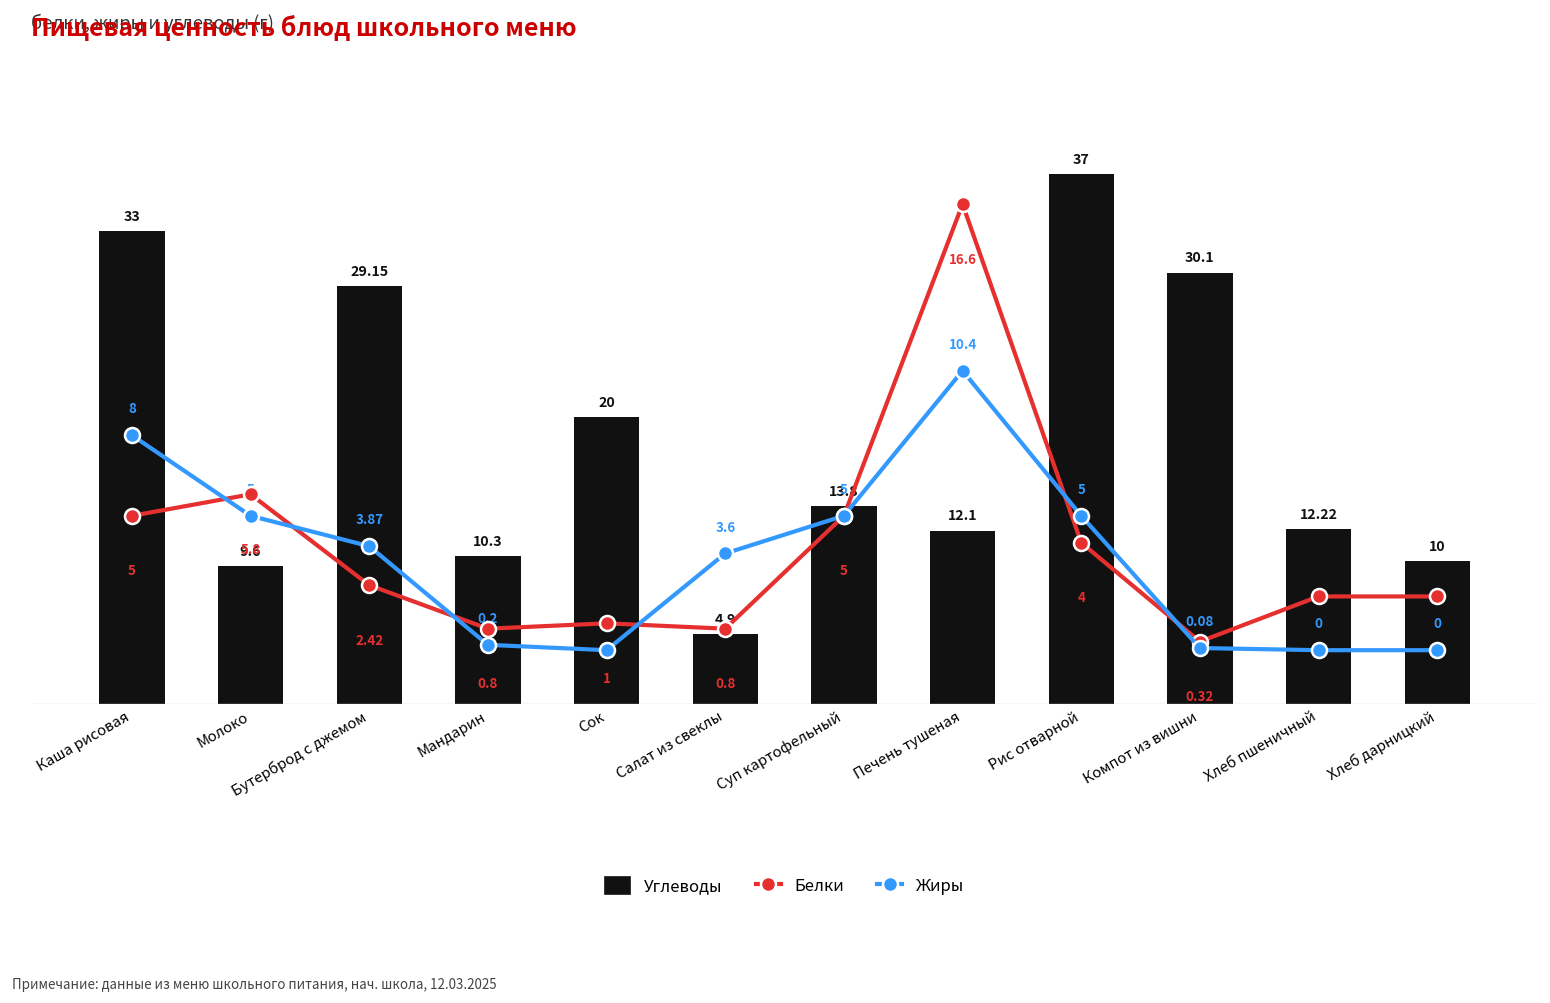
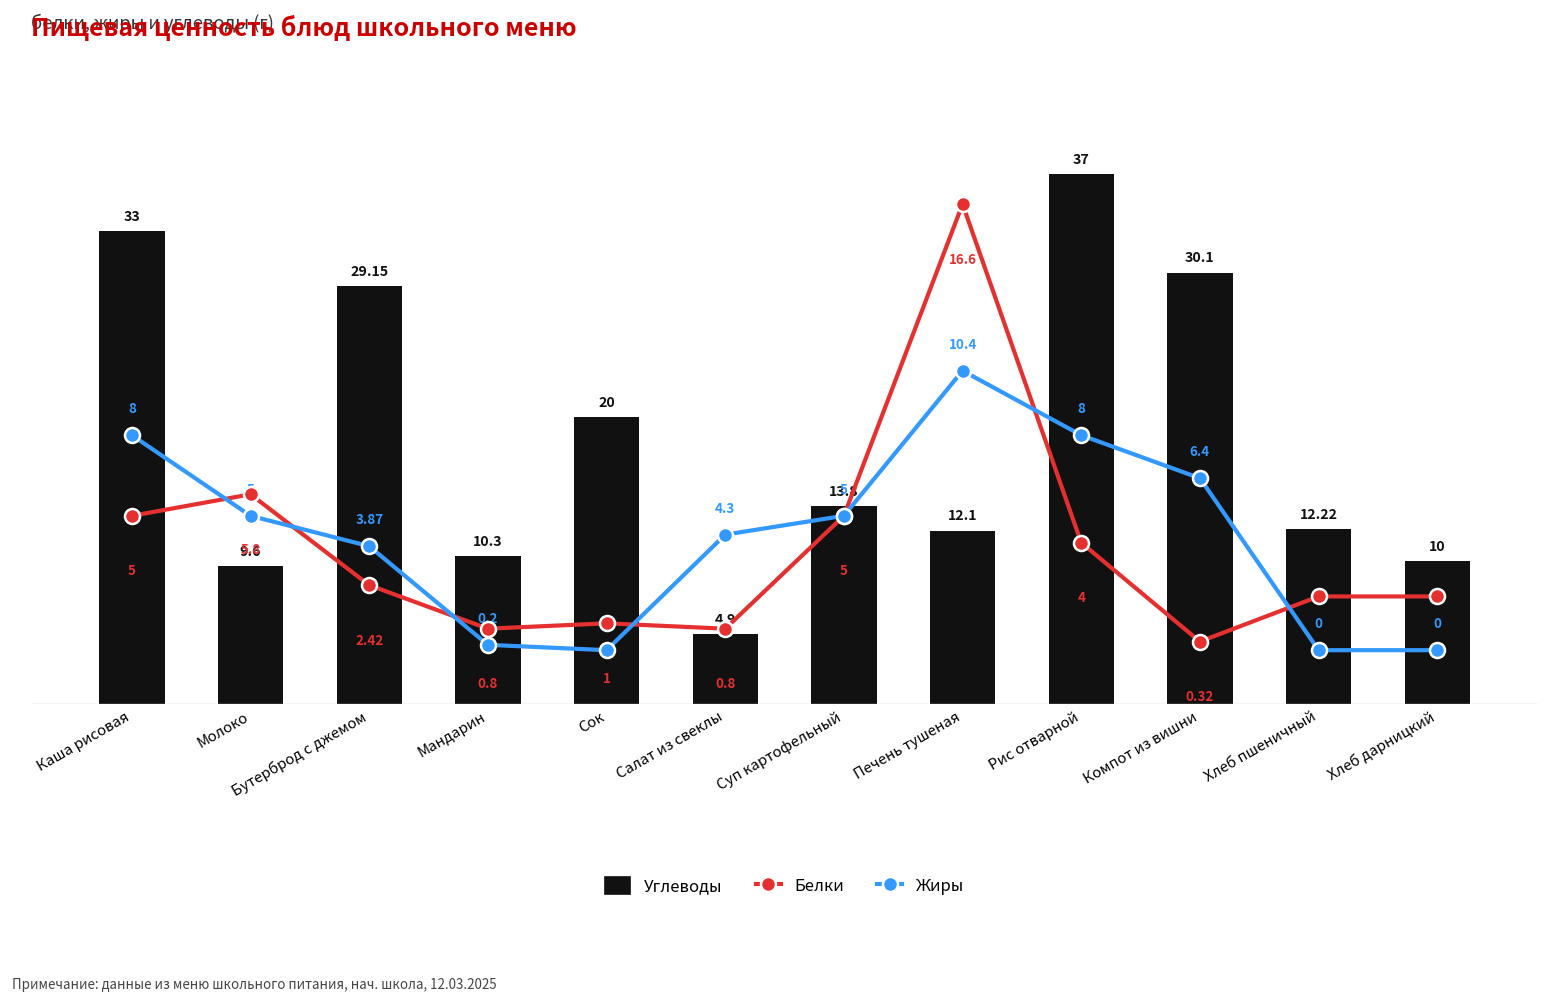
  {
    "Углеводы": {
      "Каша рисовая": 33,
      "Бутерброд с джемом": 29.15,
      "Мандарин": 10.3,
      "Сок": 20,
      "Печень тушеная": 12.1,
      "Рис отварной": 37,
      "Компот из вишни": 30.1,
      "Хлеб пшеничный": 12.22,
      "Хлеб дарницкий": 10
    },
    "Жиры": {
      "Каша рисовая": 8,
      "Бутерброд с джемом": 3.87,
      "Мандарин": 0.2,
-     "Салат из свеклы": 3.6,
+     "Салат из свеклы": 4.3,
      "Печень тушеная": 10.4,
-     "Рис отварной": 5,
-     "Компот из вишни": 0.08,
+     "Рис отварной": 8,
+     "Компот из вишни": 6.4,
      "Хлеб пшеничный": 0,
      "Хлеб дарницкий": 0
    }
  }
